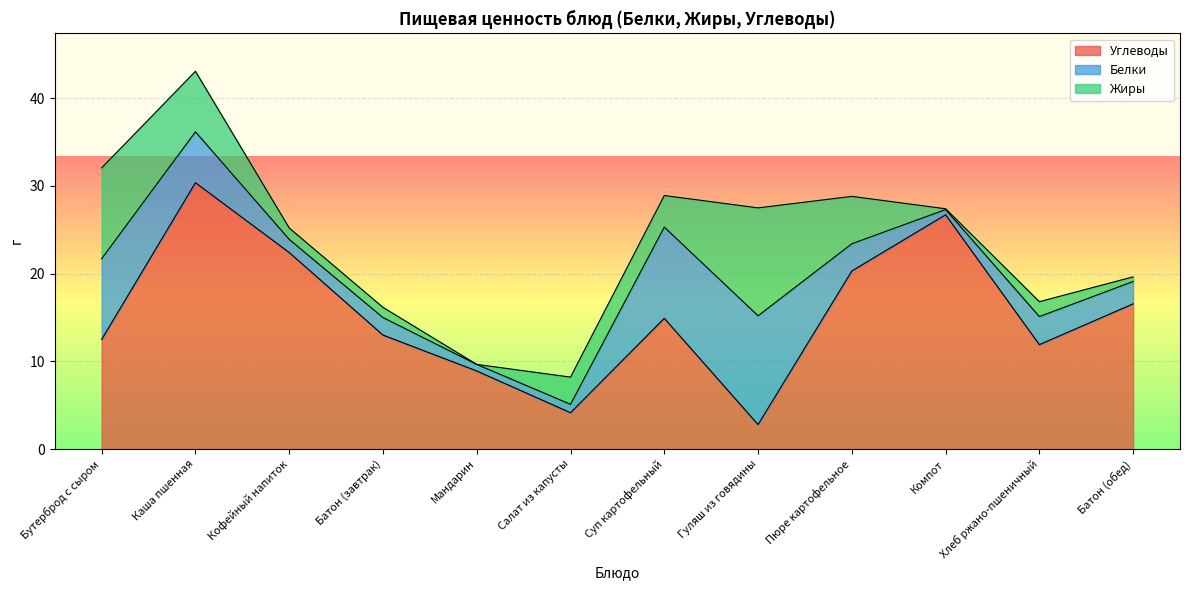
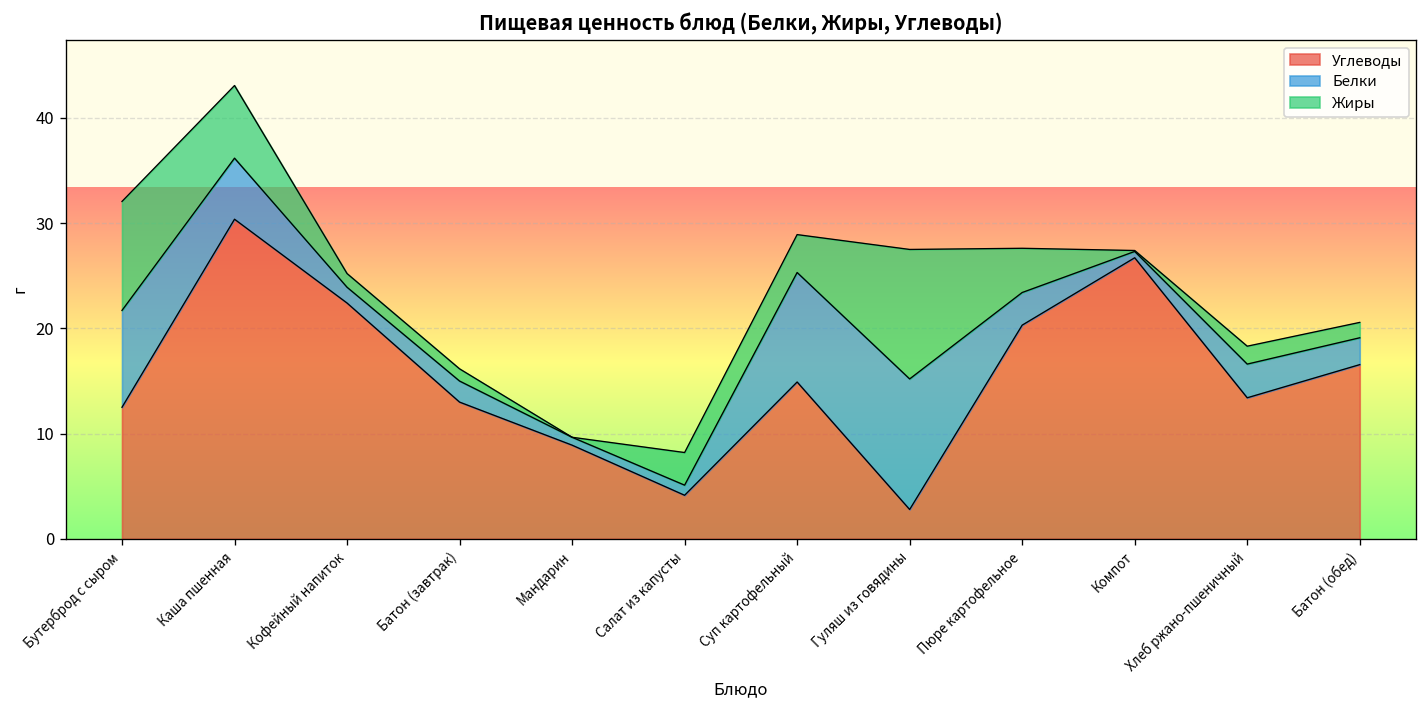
  {
    "Углеводы": {
      "Бутерброд с сыром": 13,
      "Каша пшенная": 30,
      "Кофейный напиток": 22,
      "Батон (завтрак)": 13,
      "Мандарин": 9,
      "Салат из капусты": 4,
      "Суп картофельный": 15,
      "Гуляш из говядины": 3,
      "Пюре картофельное": 20,
      "Компот": 27,
-     "Хлеб ржано-пшеничный": 12,
+     "Хлеб ржано-пшеничный": 13,
      "Батон (обед)": 17
    },
    "Белки": {
      "Бутерброд с сыром": 9,
      "Каша пшенная": 6,
      "Кофейный напиток": 2,
      "Батон (завтрак)": 2,
      "Салат из капусты": 1,
      "Суп картофельный": 10,
      "Гуляш из говядины": 12,
      "Пюре картофельное": 3,
      "Хлеб ржано-пшеничный": 3,
      "Батон (обед)": 3
    },
    "Жиры": {
      "Бутерброд с сыром": 10,
      "Каша пшенная": 7,
      "Кофейный напиток": 1,
      "Батон (завтрак)": 1,
      "Салат из капусты": 3,
      "Суп картофельный": 4,
      "Гуляш из говядины": 12,
-     "Пюре картофельное": 5,
+     "Пюре картофельное": 4,
      "Хлеб ржано-пшеничный": 2,
-     "Батон (обед)": 0.5
+     "Батон (обед)": 1.5
    }
  }
